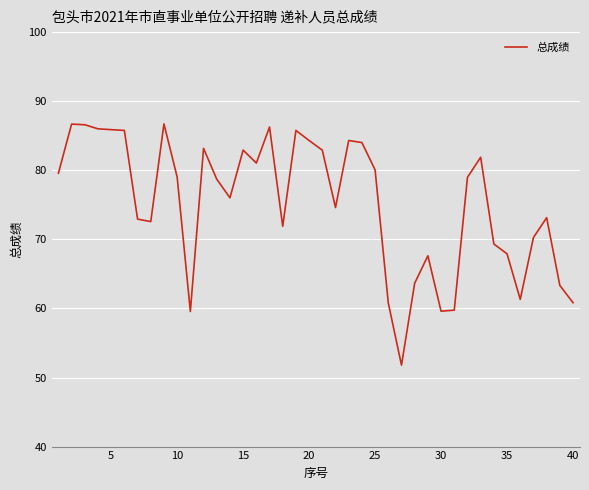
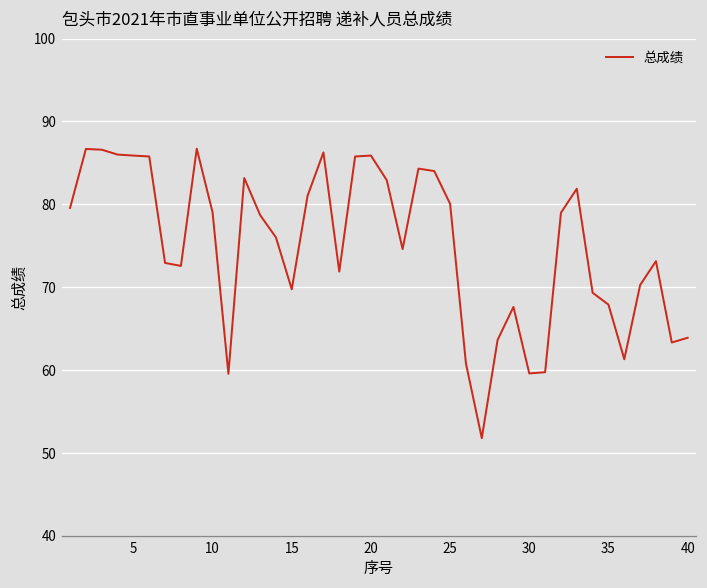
  {
    "5": 86,
    "10": 79,
-   "15": 83,
-   "20": 84,
+   "15": 70,
+   "20": 86,
    "25": 80,
    "30": 60,
    "35": 68,
-   "40": 61
+   "40": 64
  }
